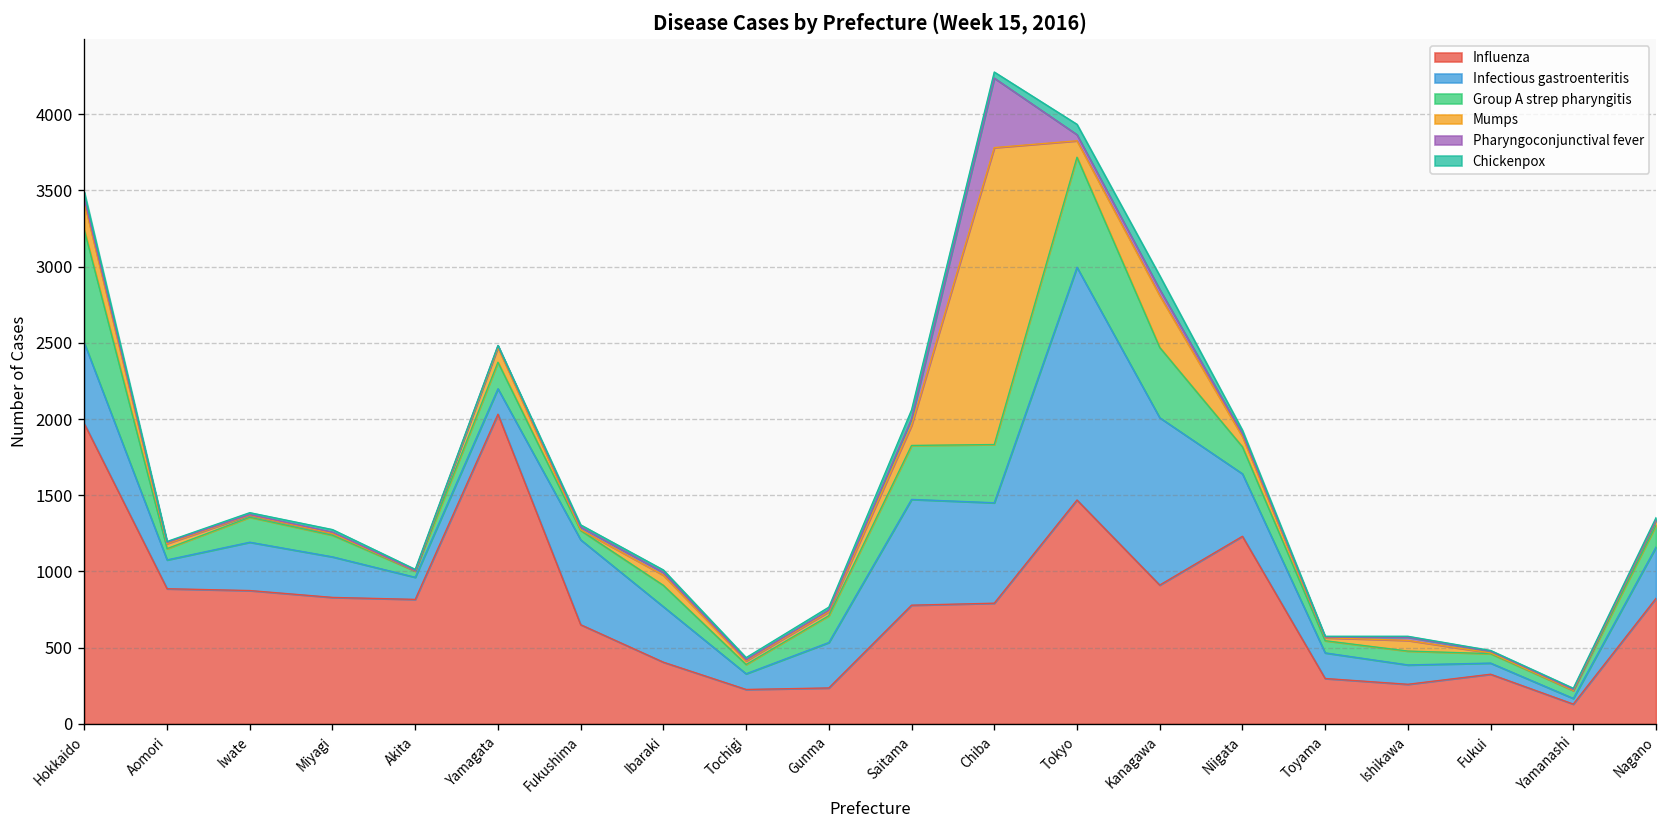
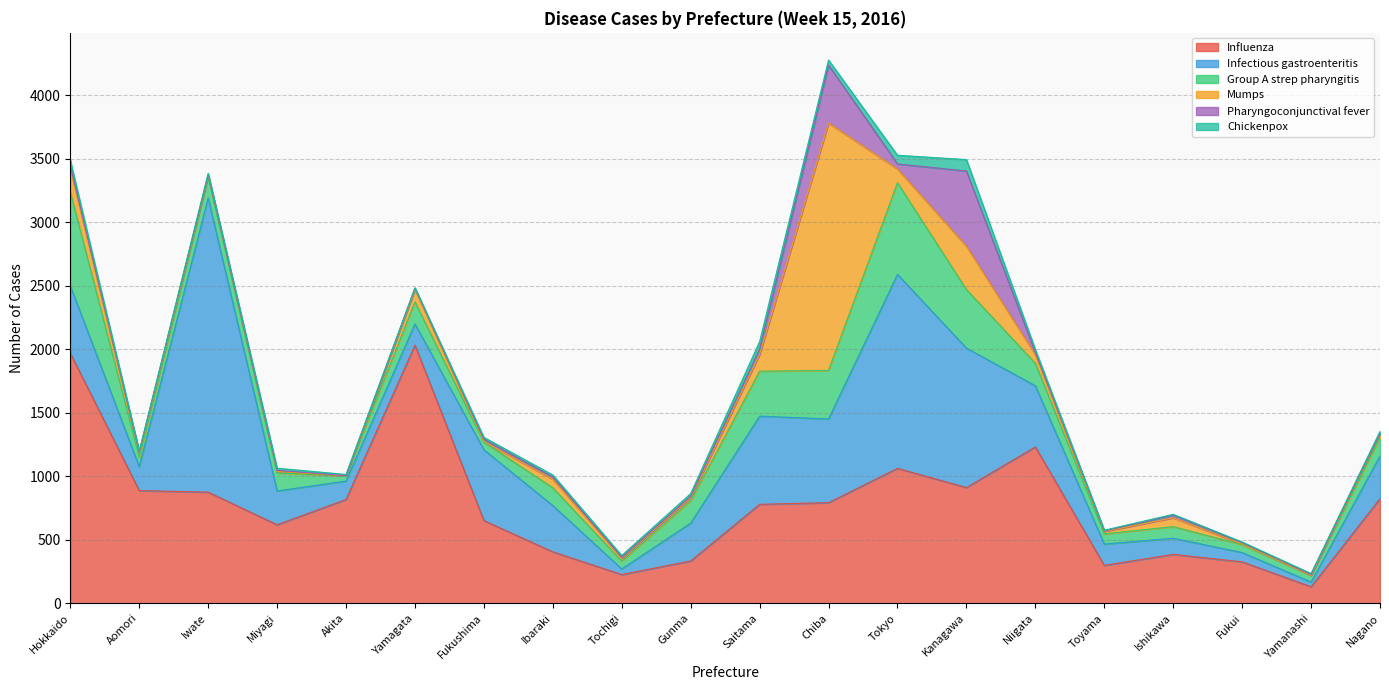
  {
    "Influenza": {
      "Hokkaido": 1970,
      "Aomori": 890,
      "Iwate": 880,
-     "Miyagi": 830,
+     "Miyagi": 620,
      "Akita": 820,
      "Yamagata": 2030,
      "Fukushima": 650,
      "Ibaraki": 410,
      "Tochigi": 230,
-     "Gunma": 240,
+     "Gunma": 330,
      "Saitama": 780,
      "Chiba": 790,
-     "Tokyo": 1470,
+     "Tokyo": 1060,
      "Kanagawa": 910,
      "Niigata": 1230,
      "Toyama": 300,
-     "Ishikawa": 260,
+     "Ishikawa": 390,
      "Fukui": 330,
      "Yamanashi": 130,
      "Nagano": 820
    },
    "Infectious gastroenteritis": {
      "Hokkaido": 530,
      "Aomori": 190,
-     "Iwate": 320,
+     "Iwate": 2320,
      "Miyagi": 270,
      "Akita": 150,
      "Yamagata": 170,
      "Fukushima": 560,
      "Ibaraki": 360,
-     "Tochigi": 100,
+     "Tochigi": 40,
      "Gunma": 300,
      "Saitama": 690,
      "Chiba": 660,
      "Tokyo": 1530,
      "Kanagawa": 1100,
-     "Niigata": 410,
+     "Niigata": 480,
      "Toyama": 170,
      "Ishikawa": 130,
      "Fukui": 70,
      "Yamanashi": 40,
      "Nagano": 340
    },
    "Mumps": {
      "Hokkaido": 180,
      "Saitama": 130,
      "Chiba": 1950,
      "Tokyo": 110,
      "Kanagawa": 340,
      "Ishikawa": 70
    },
    "Pharyngoconjunctival fever": {
      "Hokkaido": 30,
      "Saitama": 40,
      "Chiba": 460,
      "Tokyo": 40,
-     "Kanagawa": 40
+     "Kanagawa": 590
    }
  }
